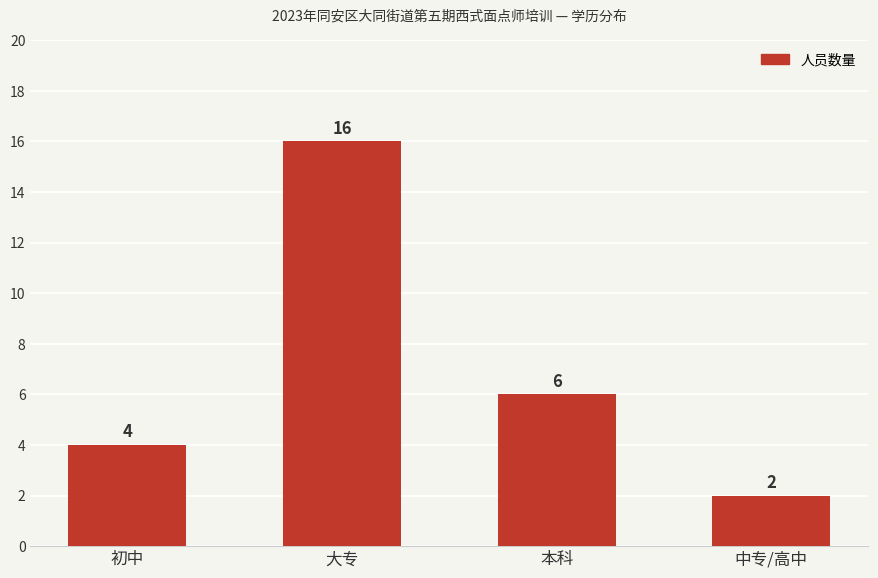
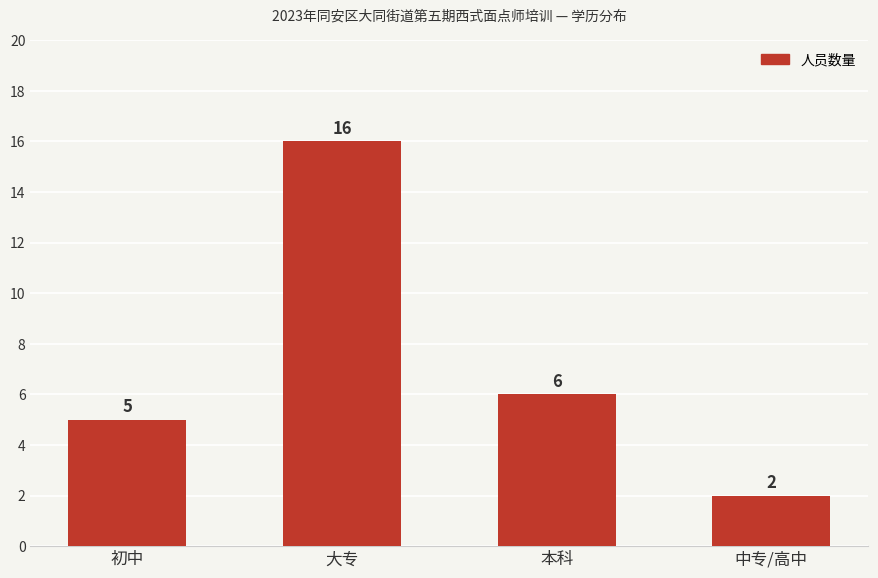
  {
-   "初中": 4,
+   "初中": 5,
    "大专": 16,
    "本科": 6,
    "中专/高中": 2
  }
